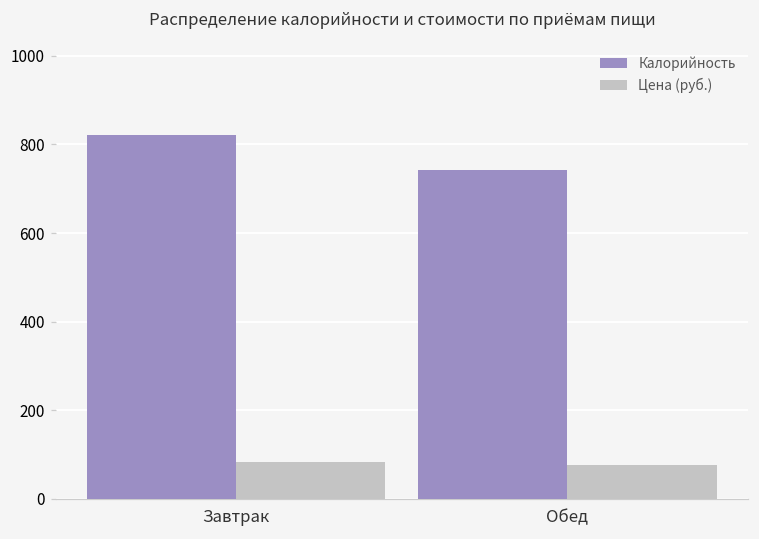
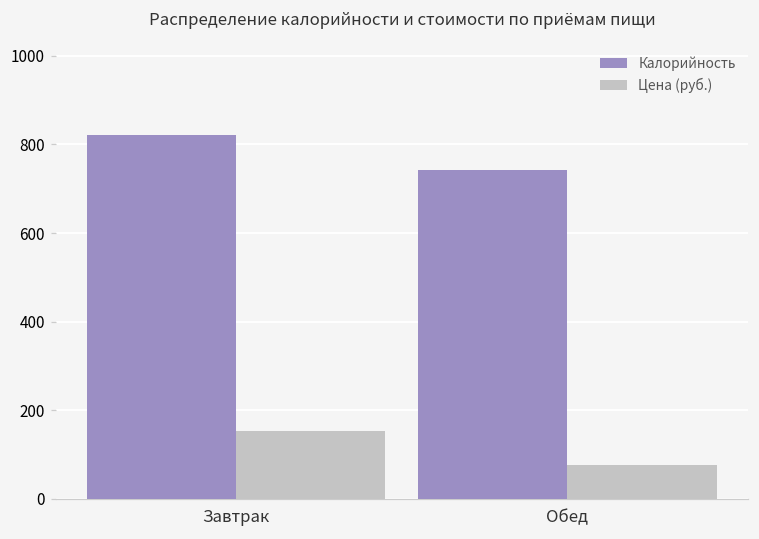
  {
    "Калорийность": {
      "Завтрак": 820,
      "Обед": 740
    },
    "Цена (руб.)": {
-     "Завтрак": 80,
+     "Завтрак": 150,
      "Обед": 80
    }
  }
